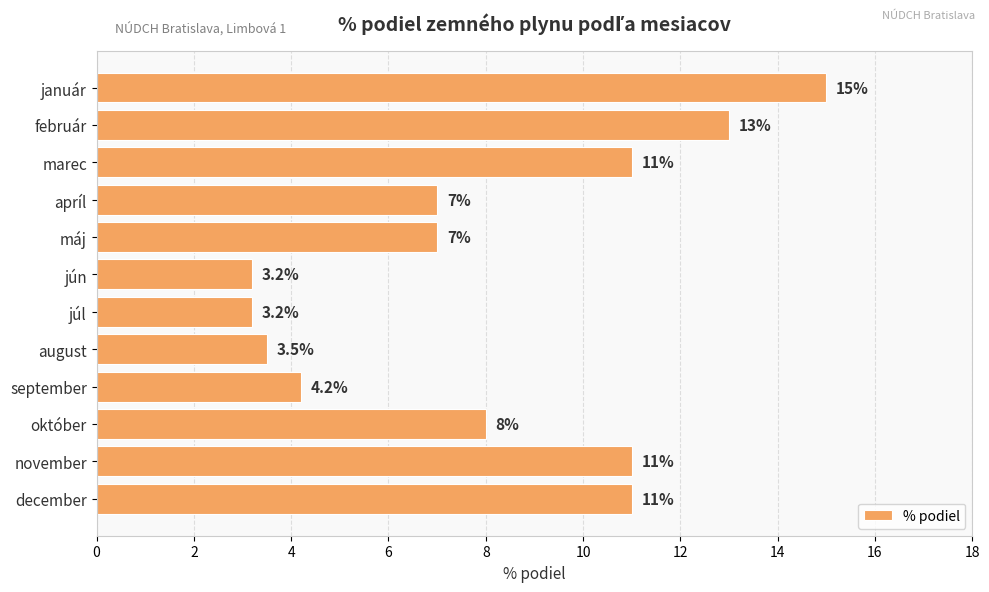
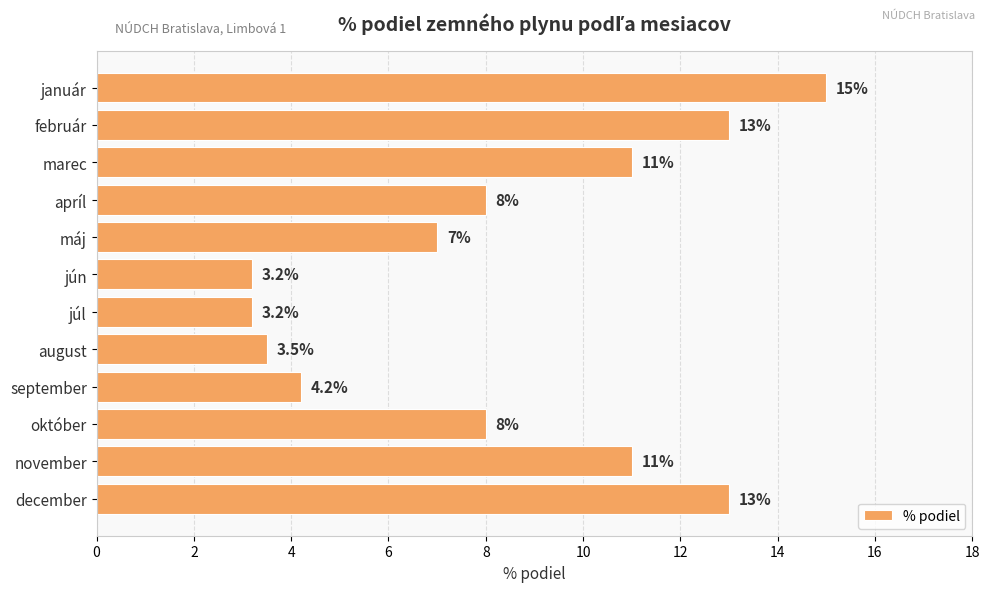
  {
    "január": "15%",
    "február": "13%",
    "marec": "11%",
-   "apríl": "7%",
+   "apríl": "8%",
    "máj": "7%",
    "jún": "3.2%",
    "júl": "3.2%",
    "august": "3.5%",
    "september": "4.2%",
    "október": "8%",
    "november": "11%",
-   "december": "11%"
+   "december": "13%"
  }
